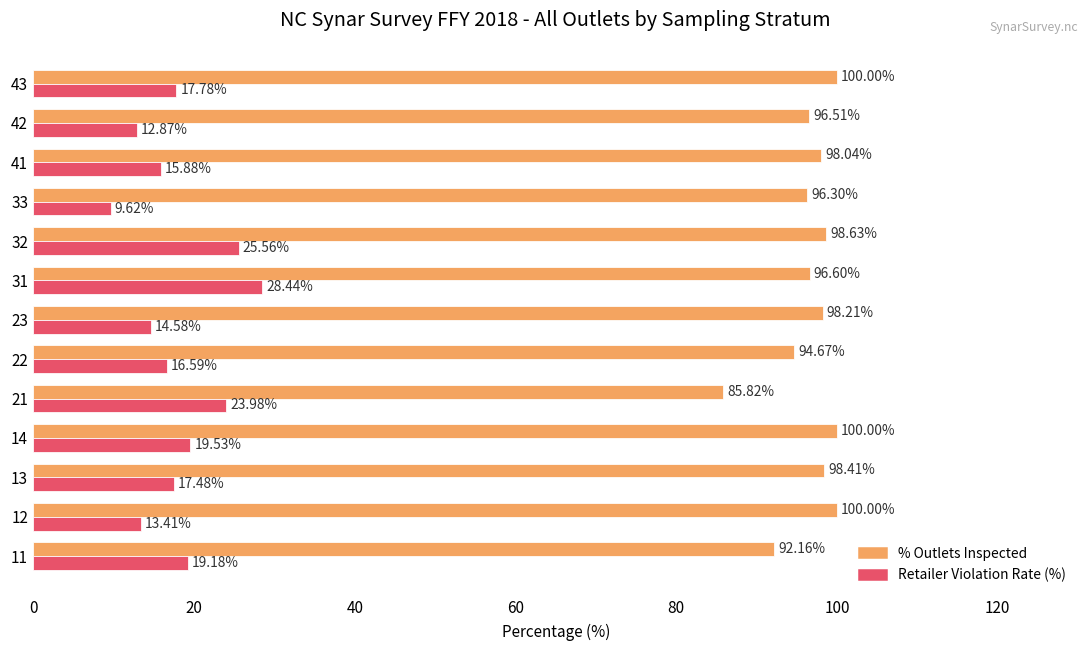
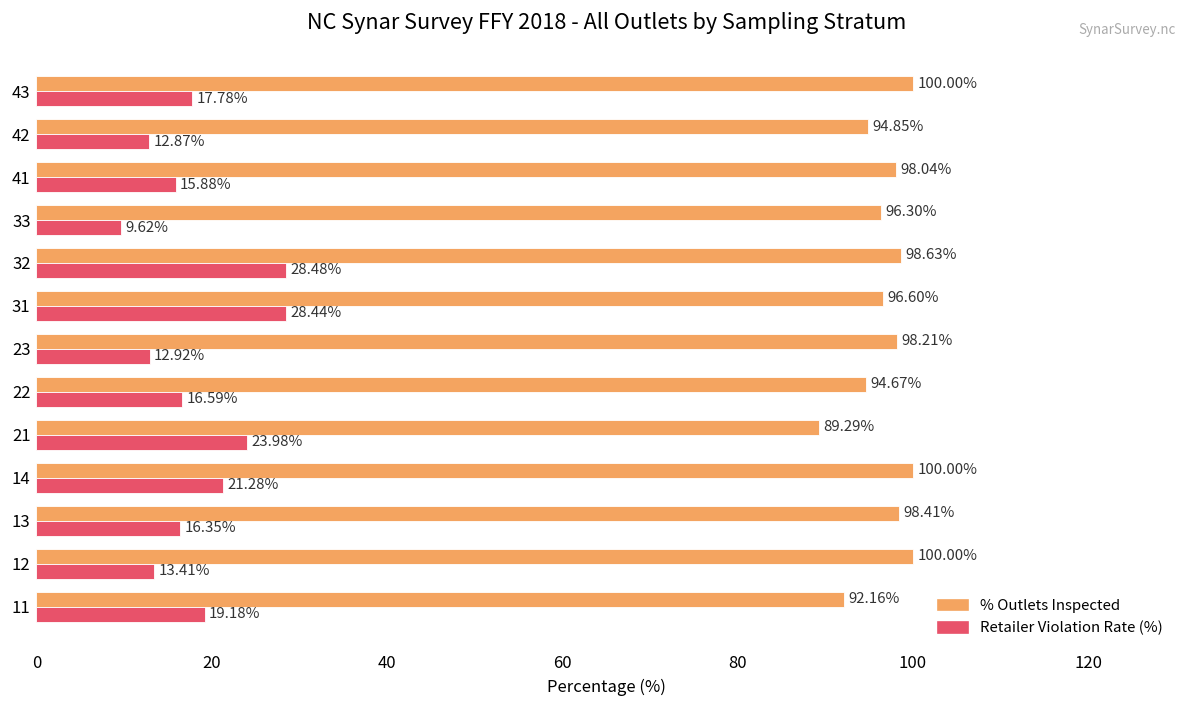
  {
    "% Outlets Inspected": {
      "43": "100.00%",
-     "42": "96.51%",
+     "42": "94.85%",
      "41": "98.04%",
      "33": "96.30%",
      "32": "98.63%",
      "31": "96.60%",
      "23": "98.21%",
      "22": "94.67%",
-     "21": "85.82%",
+     "21": "89.29%",
      "14": "100.00%",
      "13": "98.41%",
      "12": "100.00%",
      "11": "92.16%"
    },
    "Retailer Violation Rate (%)": {
      "43": "17.78%",
      "42": "12.87%",
      "41": "15.88%",
      "33": "9.62%",
-     "32": "25.56%",
+     "32": "28.48%",
      "31": "28.44%",
-     "23": "14.58%",
+     "23": "12.92%",
      "22": "16.59%",
      "21": "23.98%",
-     "14": "19.53%",
-     "13": "17.48%",
+     "14": "21.28%",
+     "13": "16.35%",
      "12": "13.41%",
      "11": "19.18%"
    }
  }
